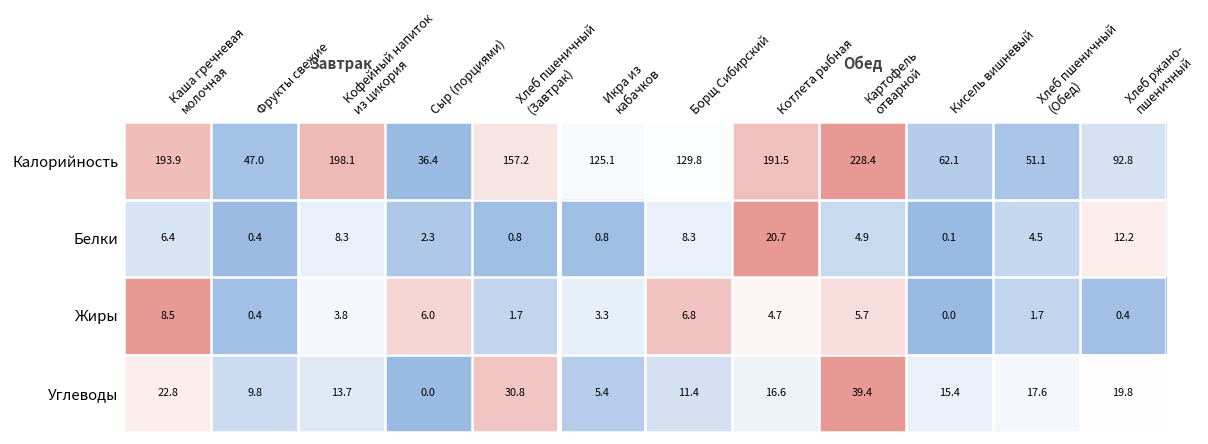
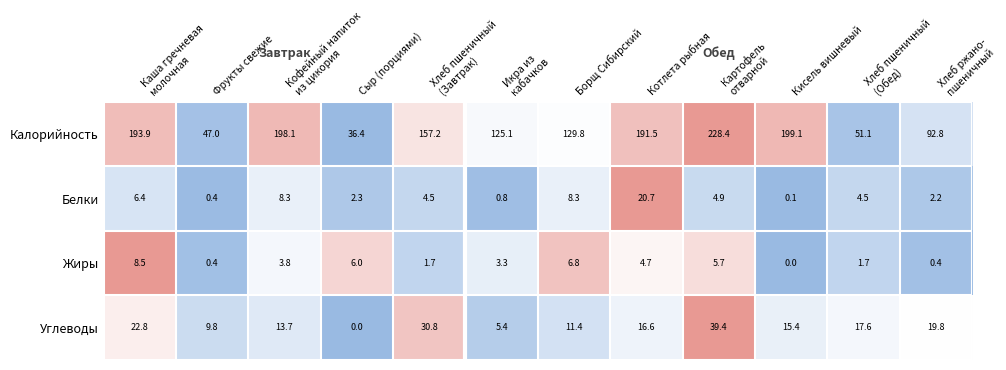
  {
    "Калорийность": {
      "Каша гречневая молочная": 193.9,
      "Фрукты свежие": 47.0,
      "Кофейный напиток из цикория": 198.1,
      "Сыр (порциями)": 36.4,
      "Хлеб пшеничный (Завтрак)": 157.2,
      "Икра из кабачков": 125.1,
      "Борщ Сибирский": 129.8,
      "Котлета рыбная": 191.5,
      "Картофель отварной": 228.4,
-     "Кисель вишневый": 62.1,
+     "Кисель вишневый": 199.1,
      "Хлеб пшеничный (Обед)": 51.1,
      "Хлеб ржано- пшеничный": 92.8
    },
    "Белки": {
      "Каша гречневая молочная": 6.4,
      "Фрукты свежие": 0.4,
      "Кофейный напиток из цикория": 8.3,
      "Сыр (порциями)": 2.3,
-     "Хлеб пшеничный (Завтрак)": 0.8,
+     "Хлеб пшеничный (Завтрак)": 4.5,
      "Икра из кабачков": 0.8,
      "Борщ Сибирский": 8.3,
      "Котлета рыбная": 20.7,
      "Картофель отварной": 4.9,
      "Кисель вишневый": 0.1,
      "Хлеб пшеничный (Обед)": 4.5,
-     "Хлеб ржано- пшеничный": 12.2
+     "Хлеб ржано- пшеничный": 2.2
    },
    "Жиры": {
      "Каша гречневая молочная": 8.5,
      "Фрукты свежие": 0.4,
      "Кофейный напиток из цикория": 3.8,
      "Сыр (порциями)": 6.0,
      "Хлеб пшеничный (Завтрак)": 1.7,
      "Икра из кабачков": 3.3,
      "Борщ Сибирский": 6.8,
      "Котлета рыбная": 4.7,
      "Картофель отварной": 5.7,
      "Кисель вишневый": 0.0,
      "Хлеб пшеничный (Обед)": 1.7,
      "Хлеб ржано- пшеничный": 0.4
    },
    "Углеводы": {
      "Каша гречневая молочная": 22.8,
      "Фрукты свежие": 9.8,
      "Кофейный напиток из цикория": 13.7,
      "Сыр (порциями)": 0.0,
      "Хлеб пшеничный (Завтрак)": 30.8,
      "Икра из кабачков": 5.4,
      "Борщ Сибирский": 11.4,
      "Котлета рыбная": 16.6,
      "Картофель отварной": 39.4,
      "Кисель вишневый": 15.4,
      "Хлеб пшеничный (Обед)": 17.6,
      "Хлеб ржано- пшеничный": 19.8
    }
  }
